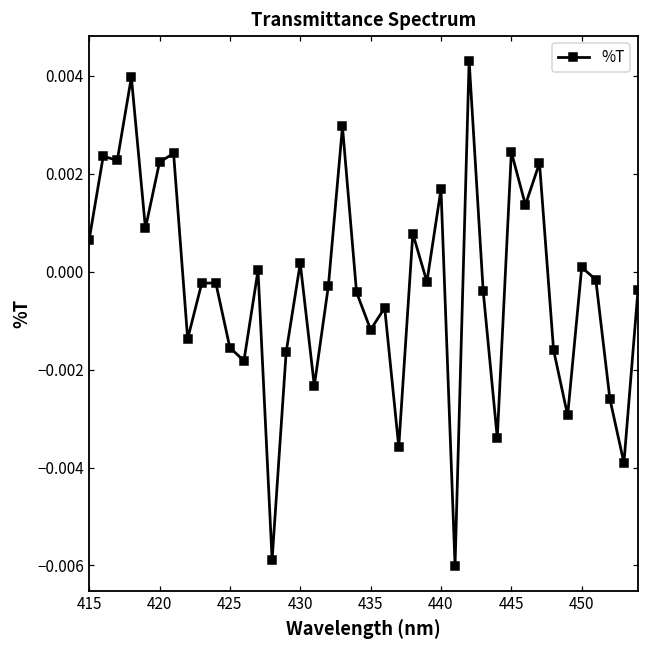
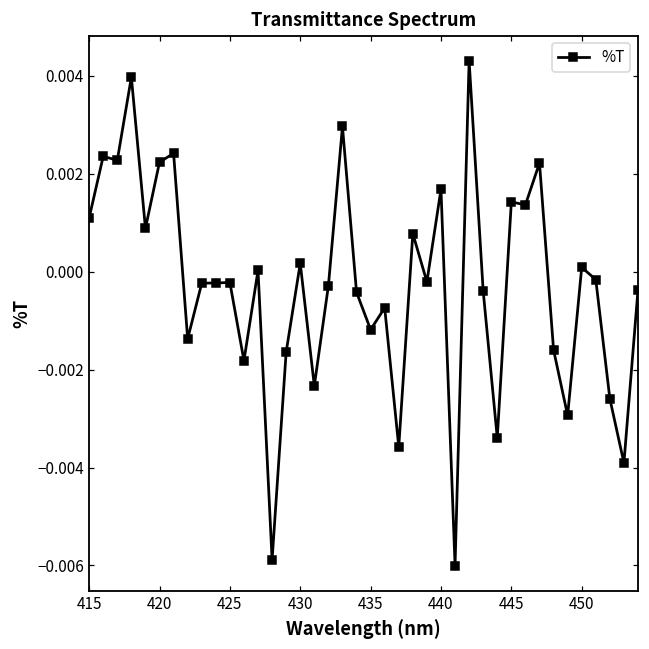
  {
-   "415": 0.0007,
+   "415": 0.0011,
    "420": 0.0022,
-   "425": -0.0016,
+   "425": -0.0002,
    "430": 0.0002,
    "435": -0.0012,
    "440": 0.0017,
-   "445": 0.0024,
+   "445": 0.0014,
    "450": 0.0001
  }
